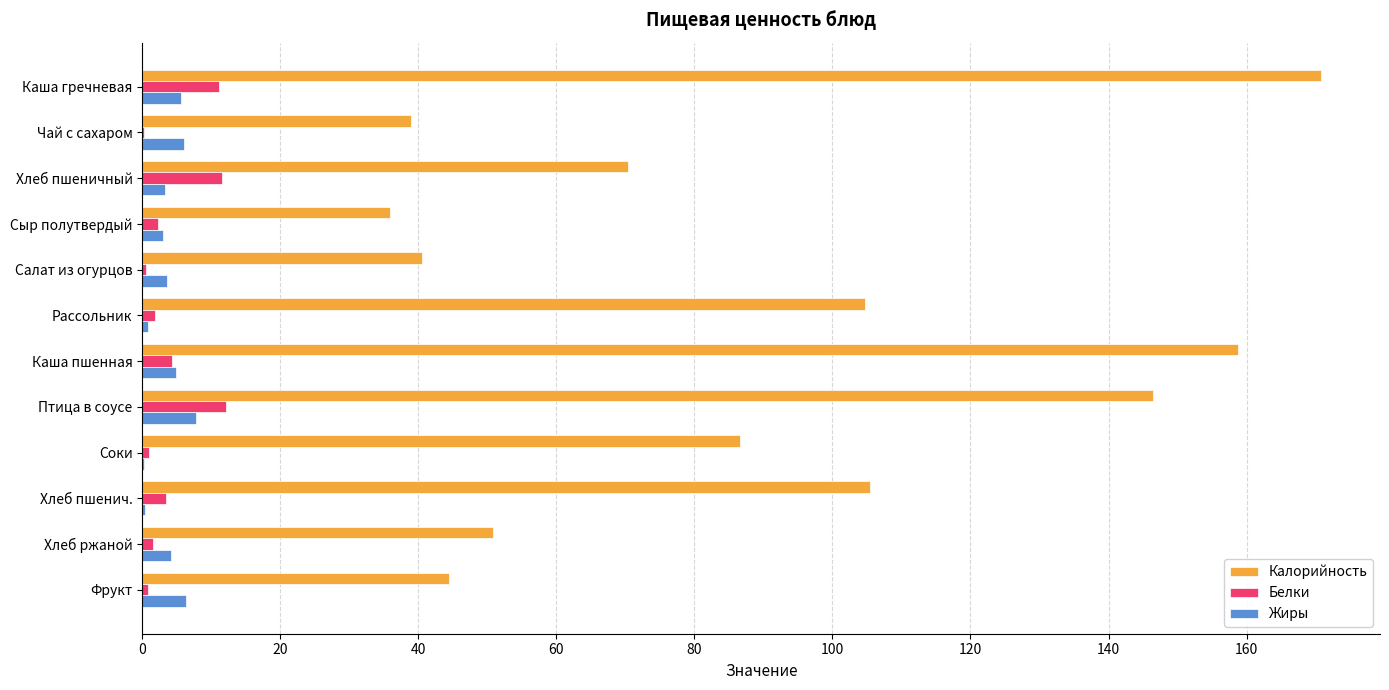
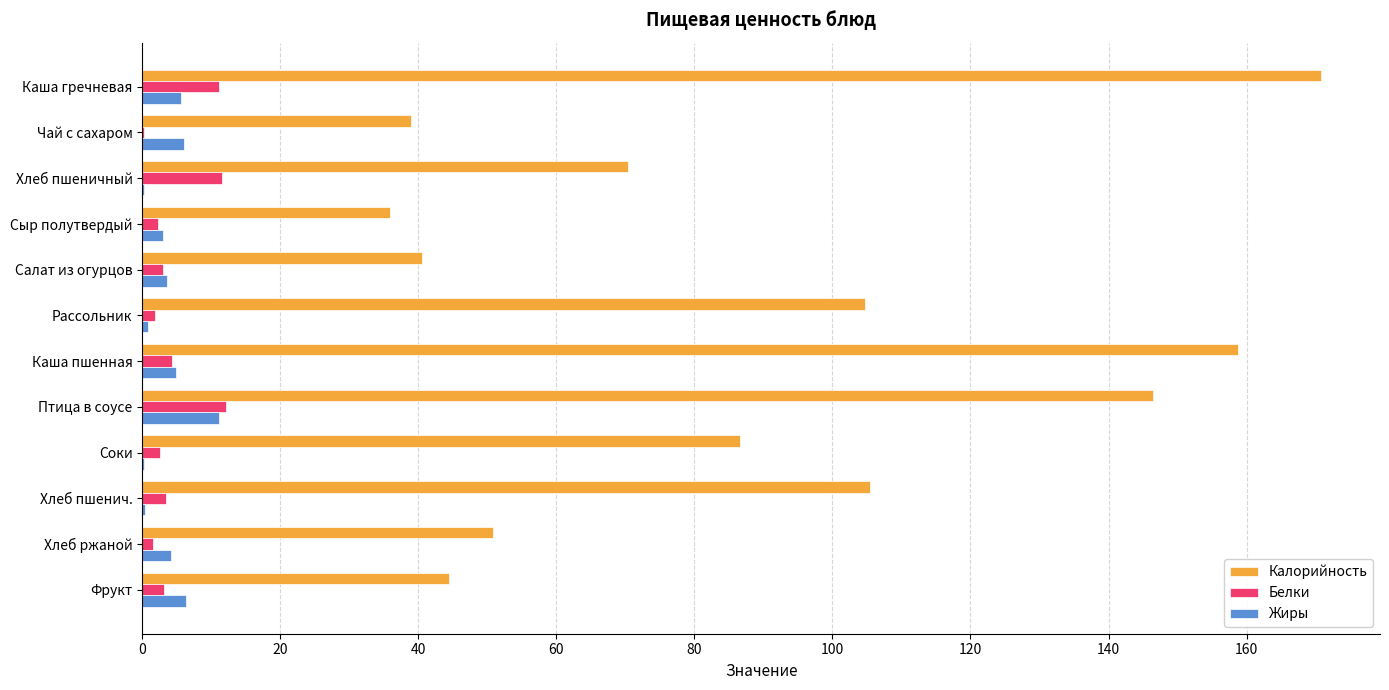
  {
    "Калорийность": {
      "Каша гречневая": 171,
      "Чай с сахаром": 39,
      "Хлеб пшеничный": 70,
      "Сыр полутвердый": 36,
      "Салат из огурцов": 41,
      "Рассольник": 105,
      "Каша пшенная": 159,
      "Птица в соусе": 146,
      "Соки": 87,
      "Хлеб пшенич.": 105,
      "Хлеб ржаной": 51,
      "Фрукт": 44
    },
    "Белки": {
      "Каша гречневая": 11,
      "Хлеб пшеничный": 12,
      "Сыр полутвердый": 2,
-     "Салат из огурцов": 0,
+     "Салат из огурцов": 3,
      "Рассольник": 2,
      "Каша пшенная": 4,
      "Птица в соусе": 12,
-     "Соки": 1,
+     "Соки": 3,
      "Хлеб пшенич.": 3,
      "Хлеб ржаной": 2,
-     "Фрукт": 1
+     "Фрукт": 3
    },
    "Жиры": {
      "Каша гречневая": 6,
      "Чай с сахаром": 6,
-     "Хлеб пшеничный": 3,
+     "Хлеб пшеничный": 0,
      "Сыр полутвердый": 3,
      "Салат из огурцов": 4,
      "Рассольник": 1,
      "Каша пшенная": 5,
-     "Птица в соусе": 8,
+     "Птица в соусе": 11,
      "Хлеб ржаной": 4,
      "Фрукт": 6
    }
  }
